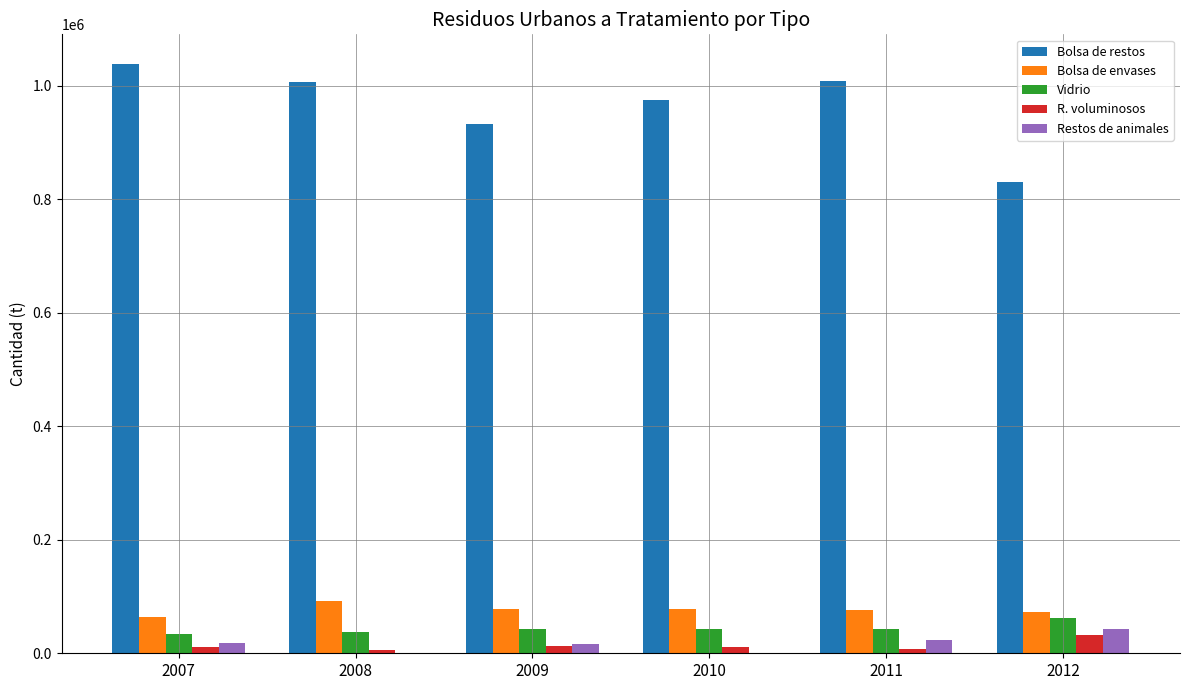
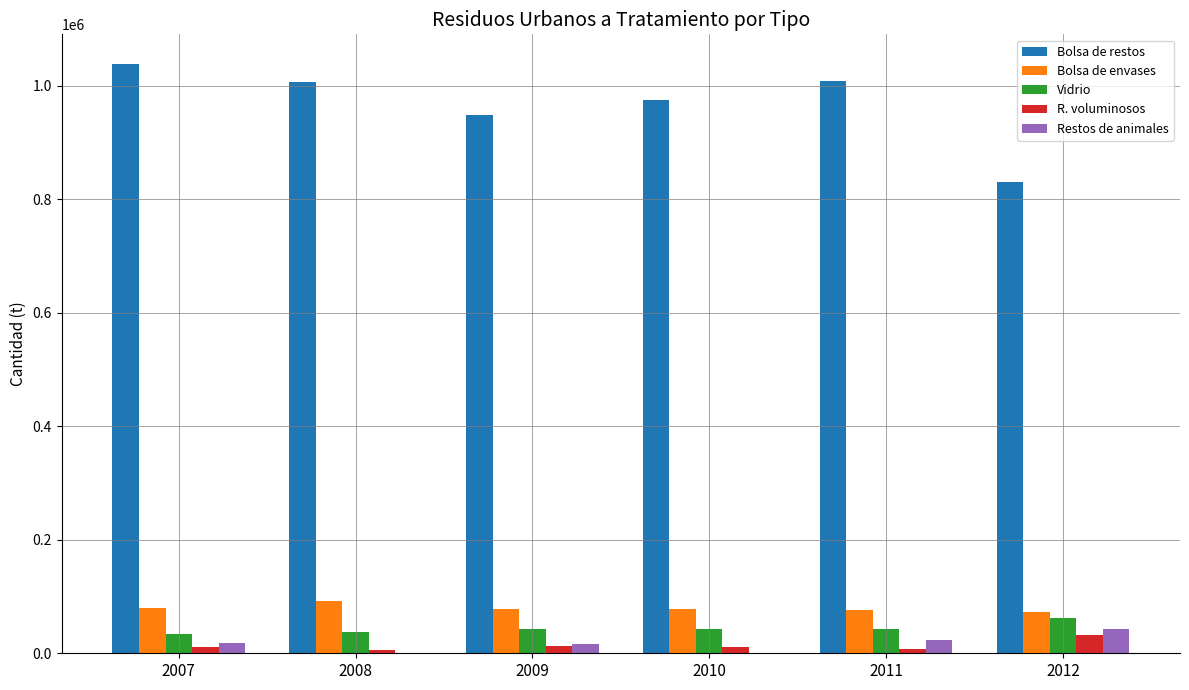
  {
    "Bolsa de restos": {
      "2007": 1040000,
      "2008": 1010000,
-     "2009": 930000,
+     "2009": 950000,
      "2010": 970000,
      "2011": 1010000,
      "2012": 830000
    },
    "Bolsa de envases": {
-     "2007": 60000,
+     "2007": 80000,
      "2008": 90000,
      "2009": 80000,
      "2010": 80000,
      "2011": 80000,
      "2012": 70000
    },
    "Vidrio": {
      "2007": 30000,
      "2008": 40000,
      "2009": 40000,
      "2010": 40000,
      "2011": 40000,
      "2012": 60000
    },
    "R. voluminosos": {
      "2007": 10000,
      "2008": 10000,
      "2009": 10000,
      "2010": 10000,
      "2011": 10000,
      "2012": 30000
    },
    "Restos de animales": {
      "2007": 20000,
      "2009": 20000,
      "2011": 20000,
      "2012": 40000
    }
  }
